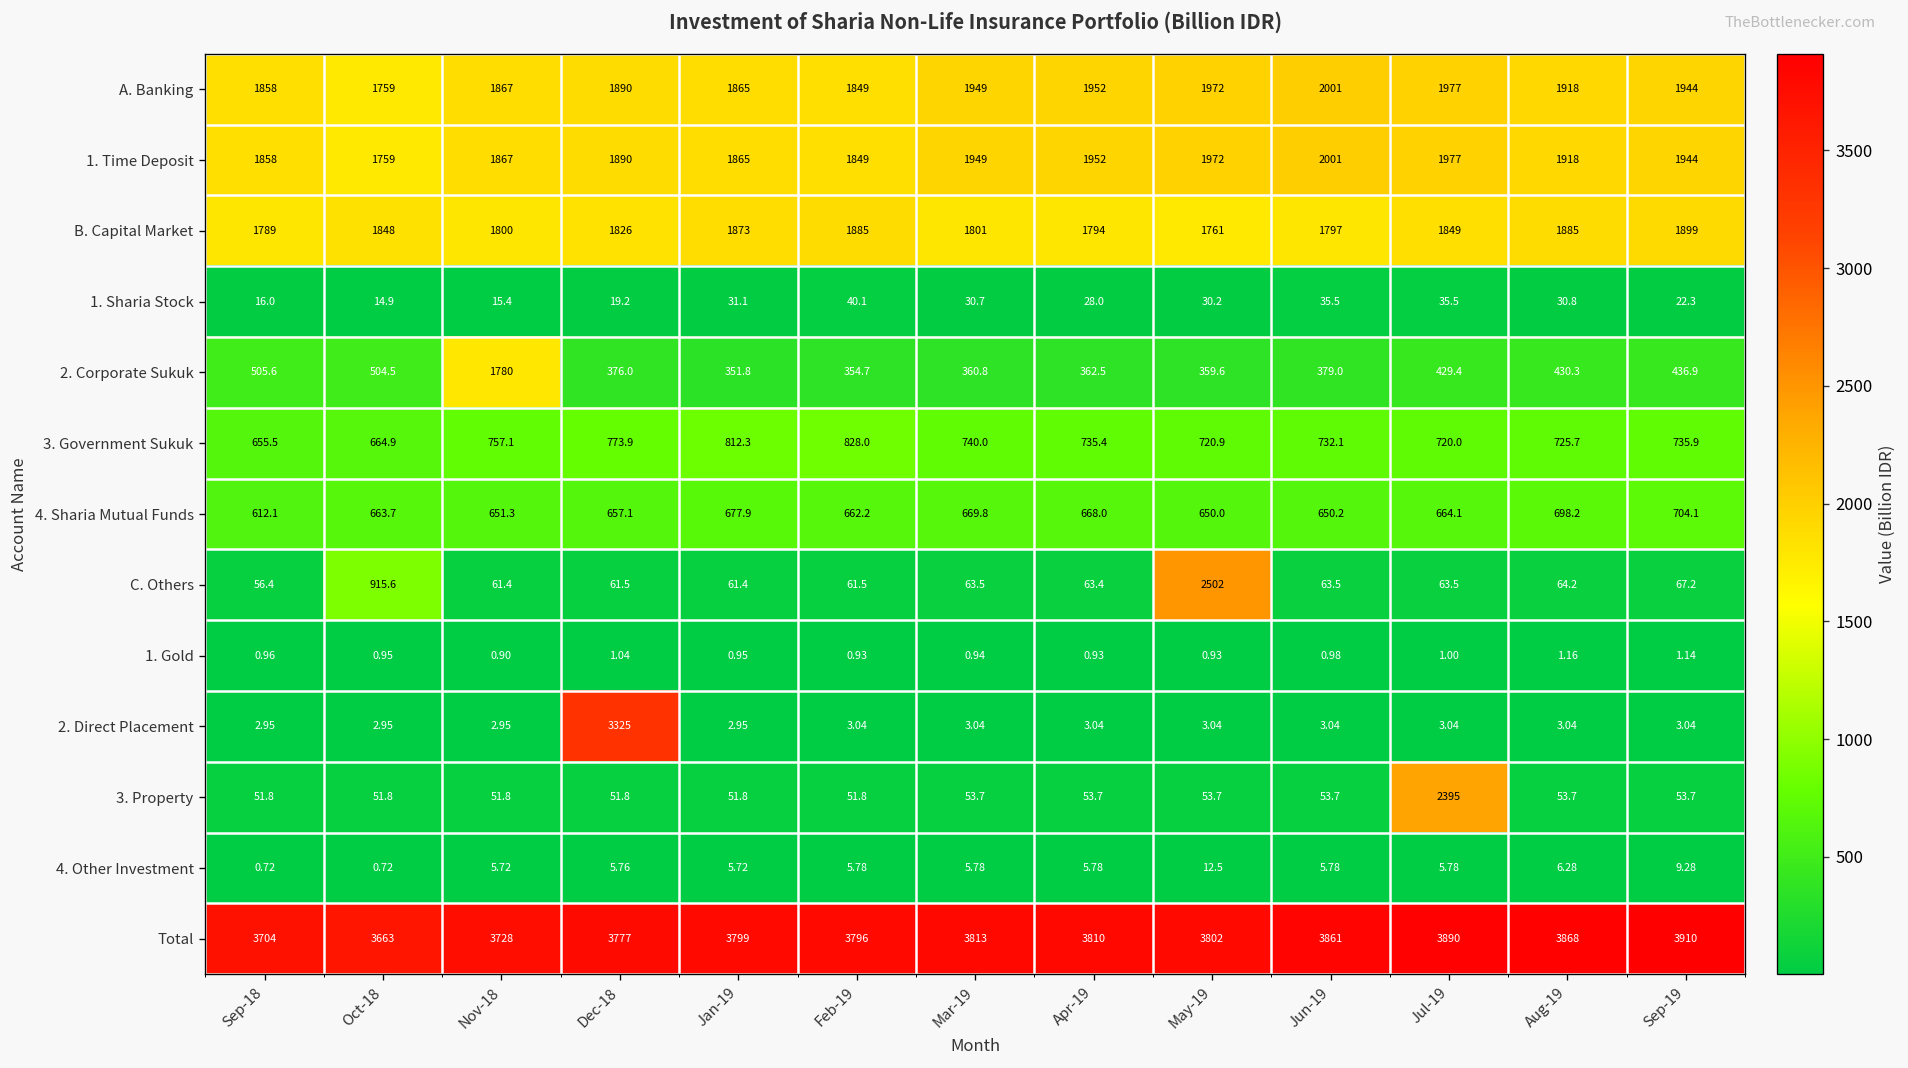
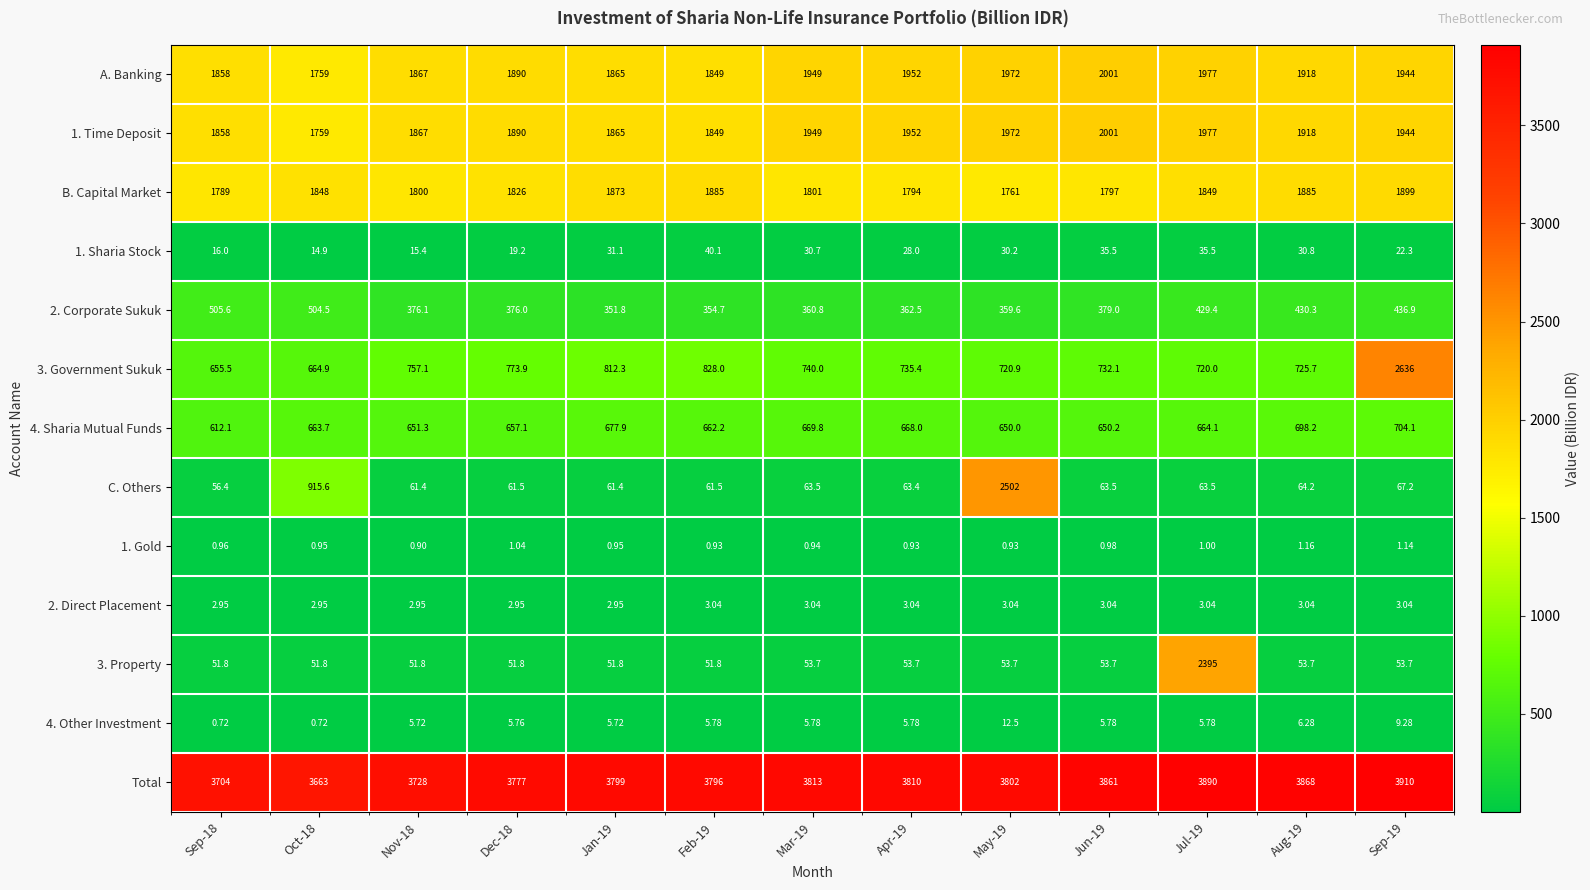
  {
    "A. Banking": {
      "Sep-18": 1858,
      "Oct-18": 1759,
      "Nov-18": 1867,
      "Dec-18": 1890,
      "Jan-19": 1865,
      "Feb-19": 1849,
      "Mar-19": 1949,
      "Apr-19": 1952,
      "May-19": 1972,
      "Jun-19": 2001,
      "Jul-19": 1977,
      "Aug-19": 1918,
      "Sep-19": 1944
    },
    "1. Time Deposit": {
      "Sep-18": 1858,
      "Oct-18": 1759,
      "Nov-18": 1867,
      "Dec-18": 1890,
      "Jan-19": 1865,
      "Feb-19": 1849,
      "Mar-19": 1949,
      "Apr-19": 1952,
      "May-19": 1972,
      "Jun-19": 2001,
      "Jul-19": 1977,
      "Aug-19": 1918,
      "Sep-19": 1944
    },
    "B. Capital Market": {
      "Sep-18": 1789,
      "Oct-18": 1848,
      "Nov-18": 1800,
      "Dec-18": 1826,
      "Jan-19": 1873,
      "Feb-19": 1885,
      "Mar-19": 1801,
      "Apr-19": 1794,
      "May-19": 1761,
      "Jun-19": 1797,
      "Jul-19": 1849,
      "Aug-19": 1885,
      "Sep-19": 1899
    },
    "1. Sharia Stock": {
      "Sep-18": 16.0,
      "Oct-18": 14.9,
      "Nov-18": 15.4,
      "Dec-18": 19.2,
      "Jan-19": 31.1,
      "Feb-19": 40.1,
      "Mar-19": 30.7,
      "Apr-19": 28.0,
      "May-19": 30.2,
      "Jun-19": 35.5,
      "Jul-19": 35.5,
      "Aug-19": 30.8,
      "Sep-19": 22.3
    },
    "2. Corporate Sukuk": {
      "Sep-18": 505.6,
      "Oct-18": 504.5,
-     "Nov-18": 1780,
+     "Nov-18": 376.1,
      "Dec-18": 376.0,
      "Jan-19": 351.8,
      "Feb-19": 354.7,
      "Mar-19": 360.8,
      "Apr-19": 362.5,
      "May-19": 359.6,
      "Jun-19": 379.0,
      "Jul-19": 429.4,
      "Aug-19": 430.3,
      "Sep-19": 436.9
    },
    "3. Government Sukuk": {
      "Sep-18": 655.5,
      "Oct-18": 664.9,
      "Nov-18": 757.1,
      "Dec-18": 773.9,
      "Jan-19": 812.3,
      "Feb-19": 828.0,
      "Mar-19": 740.0,
      "Apr-19": 735.4,
      "May-19": 720.9,
      "Jun-19": 732.1,
      "Jul-19": 720.0,
      "Aug-19": 725.7,
-     "Sep-19": 735.9
+     "Sep-19": 2636
    },
    "4. Sharia Mutual Funds": {
      "Sep-18": 612.1,
      "Oct-18": 663.7,
      "Nov-18": 651.3,
      "Dec-18": 657.1,
      "Jan-19": 677.9,
      "Feb-19": 662.2,
      "Mar-19": 669.8,
      "Apr-19": 668.0,
      "May-19": 650.0,
      "Jun-19": 650.2,
      "Jul-19": 664.1,
      "Aug-19": 698.2,
      "Sep-19": 704.1
    },
    "C. Others": {
      "Sep-18": 56.4,
      "Oct-18": 915.6,
      "Nov-18": 61.4,
      "Dec-18": 61.5,
      "Jan-19": 61.4,
      "Feb-19": 61.5,
      "Mar-19": 63.5,
      "Apr-19": 63.4,
      "May-19": 2502,
      "Jun-19": 63.5,
      "Jul-19": 63.5,
      "Aug-19": 64.2,
      "Sep-19": 67.2
    },
    "1. Gold": {
      "Sep-18": 0.96,
      "Oct-18": 0.95,
      "Nov-18": 0.90,
      "Dec-18": 1.04,
      "Jan-19": 0.95,
      "Feb-19": 0.93,
      "Mar-19": 0.94,
      "Apr-19": 0.93,
      "May-19": 0.93,
      "Jun-19": 0.98,
      "Jul-19": 1.00,
      "Aug-19": 1.16,
      "Sep-19": 1.14
    },
    "2. Direct Placement": {
      "Sep-18": 2.95,
      "Oct-18": 2.95,
      "Nov-18": 2.95,
-     "Dec-18": 3325,
+     "Dec-18": 2.95,
      "Jan-19": 2.95,
      "Feb-19": 3.04,
      "Mar-19": 3.04,
      "Apr-19": 3.04,
      "May-19": 3.04,
      "Jun-19": 3.04,
      "Jul-19": 3.04,
      "Aug-19": 3.04,
      "Sep-19": 3.04
    },
    "3. Property": {
      "Sep-18": 51.8,
      "Oct-18": 51.8,
      "Nov-18": 51.8,
      "Dec-18": 51.8,
      "Jan-19": 51.8,
      "Feb-19": 51.8,
      "Mar-19": 53.7,
      "Apr-19": 53.7,
      "May-19": 53.7,
      "Jun-19": 53.7,
      "Jul-19": 2395,
      "Aug-19": 53.7,
      "Sep-19": 53.7
    },
    "4. Other Investment": {
      "Sep-18": 0.72,
      "Oct-18": 0.72,
      "Nov-18": 5.72,
      "Dec-18": 5.76,
      "Jan-19": 5.72,
      "Feb-19": 5.78,
      "Mar-19": 5.78,
      "Apr-19": 5.78,
      "May-19": 12.5,
      "Jun-19": 5.78,
      "Jul-19": 5.78,
      "Aug-19": 6.28,
      "Sep-19": 9.28
    },
    "Total": {
      "Sep-18": 3704,
      "Oct-18": 3663,
      "Nov-18": 3728,
      "Dec-18": 3777,
      "Jan-19": 3799,
      "Feb-19": 3796,
      "Mar-19": 3813,
      "Apr-19": 3810,
      "May-19": 3802,
      "Jun-19": 3861,
      "Jul-19": 3890,
      "Aug-19": 3868,
      "Sep-19": 3910
    }
  }
